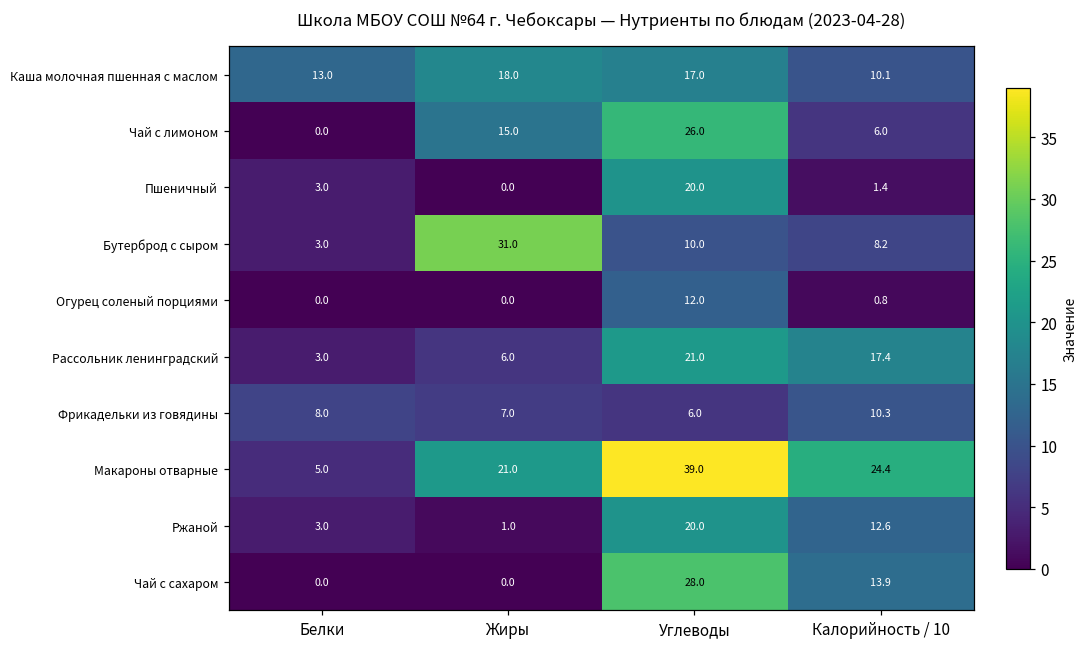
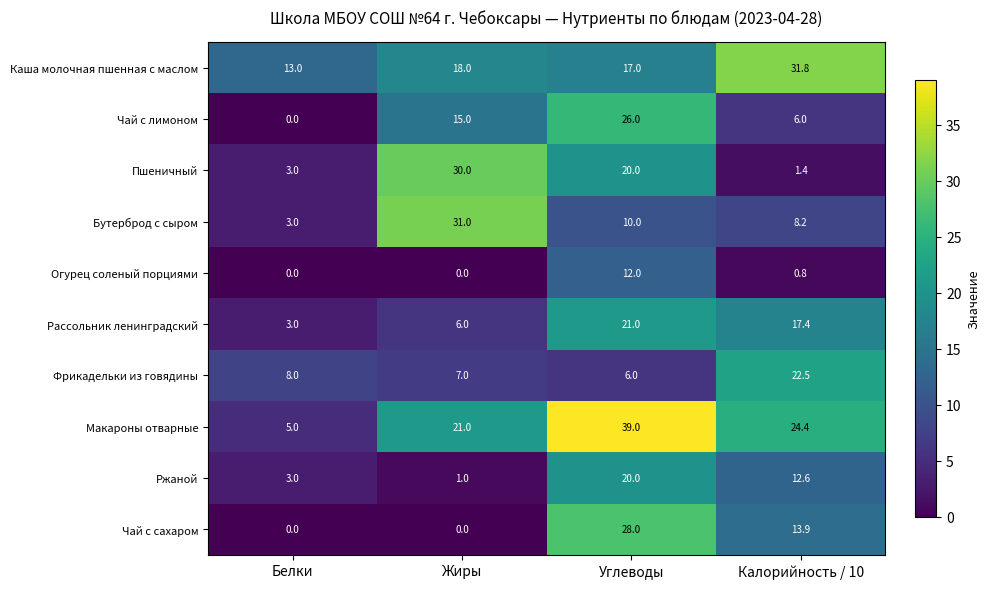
  {
    "Каша молочная пшенная с маслом": {
      "Белки": 13.0,
      "Жиры": 18.0,
      "Углеводы": 17.0,
-     "Калорийность / 10": 10.1
+     "Калорийность / 10": 31.8
    },
    "Чай с лимоном": {
      "Белки": 0.0,
      "Жиры": 15.0,
      "Углеводы": 26.0,
      "Калорийность / 10": 6.0
    },
    "Пшеничный": {
      "Белки": 3.0,
-     "Жиры": 0.0,
+     "Жиры": 30.0,
      "Углеводы": 20.0,
      "Калорийность / 10": 1.4
    },
    "Бутерброд с сыром": {
      "Белки": 3.0,
      "Жиры": 31.0,
      "Углеводы": 10.0,
      "Калорийность / 10": 8.2
    },
    "Огурец соленый порциями": {
      "Белки": 0.0,
      "Жиры": 0.0,
      "Углеводы": 12.0,
      "Калорийность / 10": 0.8
    },
    "Рассольник ленинградский": {
      "Белки": 3.0,
      "Жиры": 6.0,
      "Углеводы": 21.0,
      "Калорийность / 10": 17.4
    },
    "Фрикадельки из говядины": {
      "Белки": 8.0,
      "Жиры": 7.0,
      "Углеводы": 6.0,
-     "Калорийность / 10": 10.3
+     "Калорийность / 10": 22.5
    },
    "Макароны отварные": {
      "Белки": 5.0,
      "Жиры": 21.0,
      "Углеводы": 39.0,
      "Калорийность / 10": 24.4
    },
    "Ржаной": {
      "Белки": 3.0,
      "Жиры": 1.0,
      "Углеводы": 20.0,
      "Калорийность / 10": 12.6
    },
    "Чай с сахаром": {
      "Белки": 0.0,
      "Жиры": 0.0,
      "Углеводы": 28.0,
      "Калорийность / 10": 13.9
    }
  }
